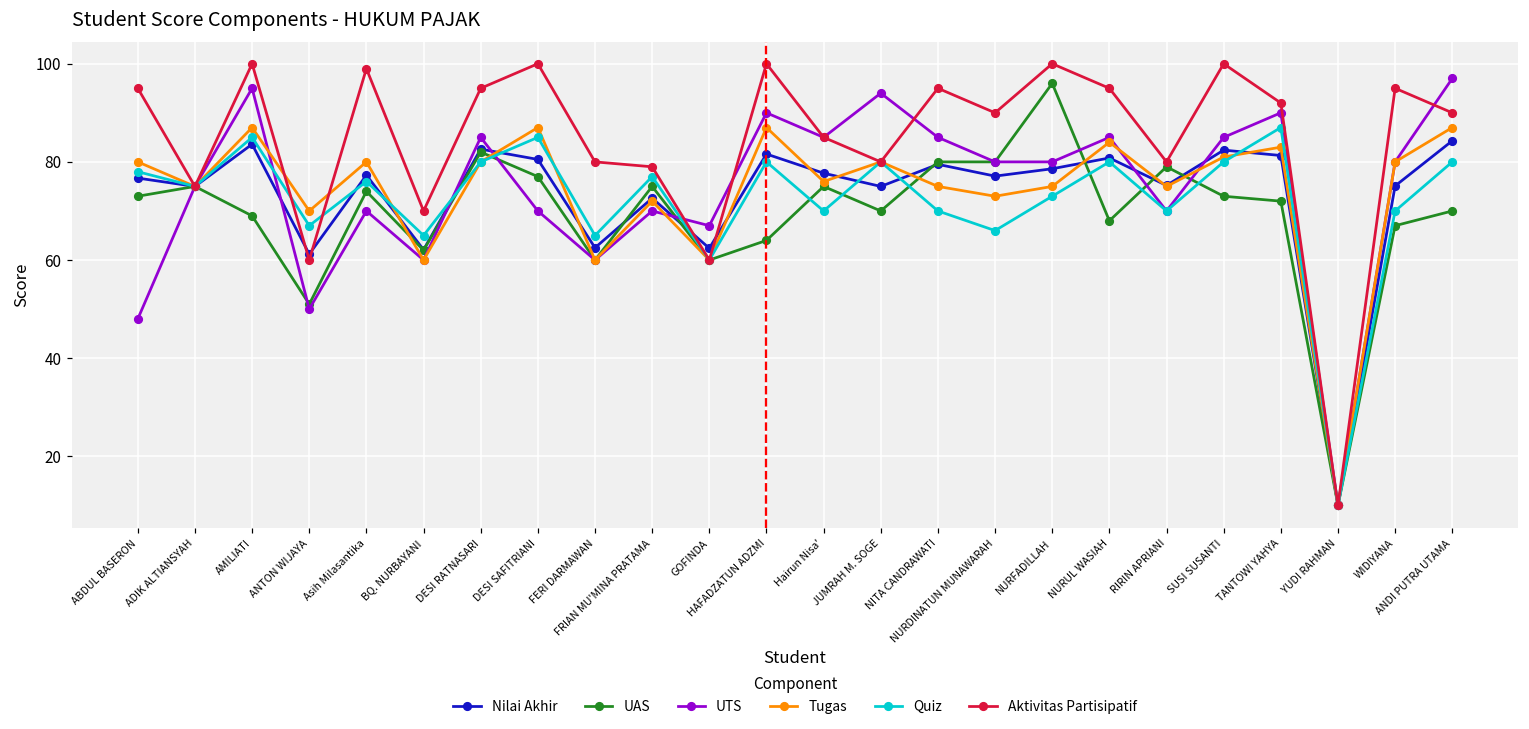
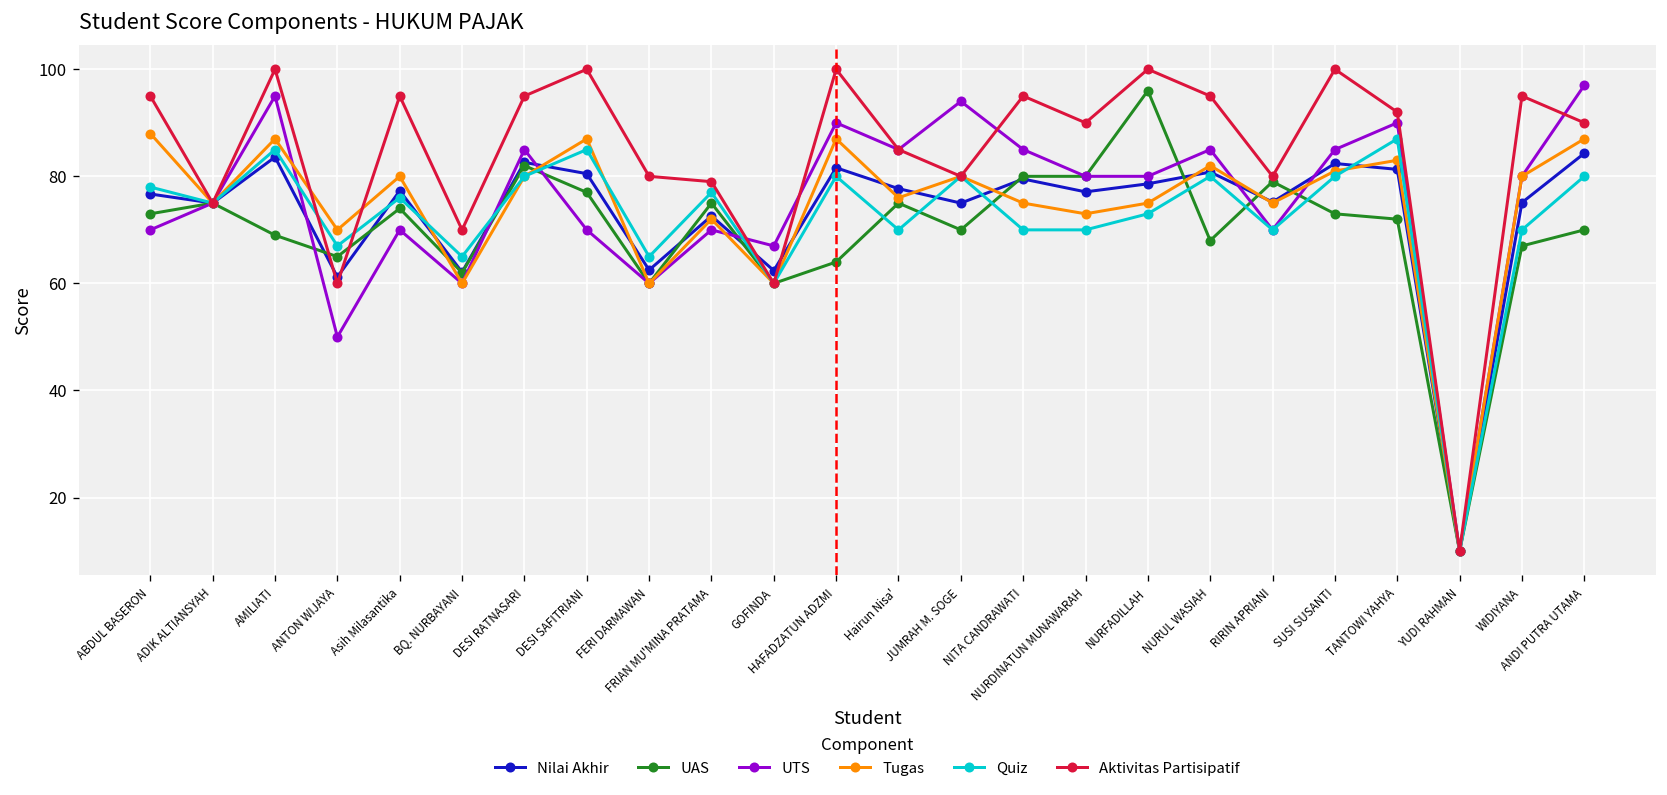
  {
    "Nilai Akhir": {
      "ABDUL BASERON": 77,
      "AMILIATI": 84,
      "ANTON WIJAYA": 61,
      "Asih Milasantika": 77,
      "DESI RATNASARI": 83,
      "DESI SAFITRIANI": 81,
      "FERI DARMAWAN": 63,
      "FRIAN MU'MINA PRATAMA": 73,
      "GOFINDA": 62,
      "HAFADZATUN ADZMI": 82,
      "Hairun Nisa'": 78,
      "JUMRAH M. SOGE": 75,
      "NURDINATUN MUNAWARAH": 77,
      "NURFADILLAH": 79,
      "NURUL WASIAH": 81,
      "SUSI SUSANTI": 82,
      "TANTOWI YAHYA": 81,
      "WIDIYANA": 75,
      "ANDI PUTRA UTAMA": 84
    },
    "UAS": {
      "ABDUL BASERON": 73,
      "AMILIATI": 69,
-     "ANTON WIJAYA": 51,
+     "ANTON WIJAYA": 65,
      "Asih Milasantika": 74,
      "DESI RATNASARI": 82,
      "DESI SAFITRIANI": 77,
      "FRIAN MU'MINA PRATAMA": 75,
      "HAFADZATUN ADZMI": 64,
      "Hairun Nisa'": 75,
      "JUMRAH M. SOGE": 70,
      "NURFADILLAH": 96,
      "NURUL WASIAH": 68,
      "RIRIN APRIANI": 79,
      "SUSI SUSANTI": 73,
      "TANTOWI YAHYA": 72,
      "WIDIYANA": 67,
      "ANDI PUTRA UTAMA": 70
    },
    "UTS": {
-     "ABDUL BASERON": 48,
+     "ABDUL BASERON": 70,
      "AMILIATI": 95,
      "ANTON WIJAYA": 50,
      "Asih Milasantika": 70,
      "DESI RATNASARI": 85,
      "DESI SAFITRIANI": 70,
      "FRIAN MU'MINA PRATAMA": 70,
      "GOFINDA": 67,
      "HAFADZATUN ADZMI": 90,
      "JUMRAH M. SOGE": 94,
      "NITA CANDRAWATI": 85,
      "NURFADILLAH": 80,
      "NURUL WASIAH": 85,
      "SUSI SUSANTI": 85,
      "TANTOWI YAHYA": 90,
      "ANDI PUTRA UTAMA": 97
    },
    "Tugas": {
-     "ABDUL BASERON": 80,
+     "ABDUL BASERON": 88,
      "AMILIATI": 87,
      "ANTON WIJAYA": 70,
      "Asih Milasantika": 80,
      "DESI SAFITRIANI": 87,
      "FRIAN MU'MINA PRATAMA": 72,
      "HAFADZATUN ADZMI": 87,
      "Hairun Nisa'": 76,
      "NITA CANDRAWATI": 75,
      "NURDINATUN MUNAWARAH": 73,
      "NURFADILLAH": 75,
-     "NURUL WASIAH": 84,
+     "NURUL WASIAH": 82,
      "SUSI SUSANTI": 81,
      "TANTOWI YAHYA": 83,
      "ANDI PUTRA UTAMA": 87
    },
    "Quiz": {
      "ABDUL BASERON": 78,
      "AMILIATI": 85,
      "ANTON WIJAYA": 67,
      "Asih Milasantika": 76,
      "BQ. NURBAYANI": 65,
      "DESI SAFITRIANI": 85,
      "FERI DARMAWAN": 65,
      "FRIAN MU'MINA PRATAMA": 77,
      "HAFADZATUN ADZMI": 80,
      "Hairun Nisa'": 70,
      "NITA CANDRAWATI": 70,
-     "NURDINATUN MUNAWARAH": 66,
+     "NURDINATUN MUNAWARAH": 70,
      "NURFADILLAH": 73,
      "NURUL WASIAH": 80,
      "SUSI SUSANTI": 80,
      "TANTOWI YAHYA": 87,
      "WIDIYANA": 70,
      "ANDI PUTRA UTAMA": 80
    },
    "Aktivitas Partisipatif": {
      "ABDUL BASERON": 95,
      "AMILIATI": 100,
      "ANTON WIJAYA": 60,
-     "Asih Milasantika": 99,
+     "Asih Milasantika": 95,
      "BQ. NURBAYANI": 70,
      "DESI RATNASARI": 95,
      "DESI SAFITRIANI": 100,
      "FERI DARMAWAN": 80,
      "FRIAN MU'MINA PRATAMA": 79,
      "HAFADZATUN ADZMI": 100,
      "NITA CANDRAWATI": 95,
      "NURDINATUN MUNAWARAH": 90,
      "NURFADILLAH": 100,
      "NURUL WASIAH": 95,
      "RIRIN APRIANI": 80,
      "SUSI SUSANTI": 100,
      "TANTOWI YAHYA": 92,
      "WIDIYANA": 95,
      "ANDI PUTRA UTAMA": 90
    }
  }
